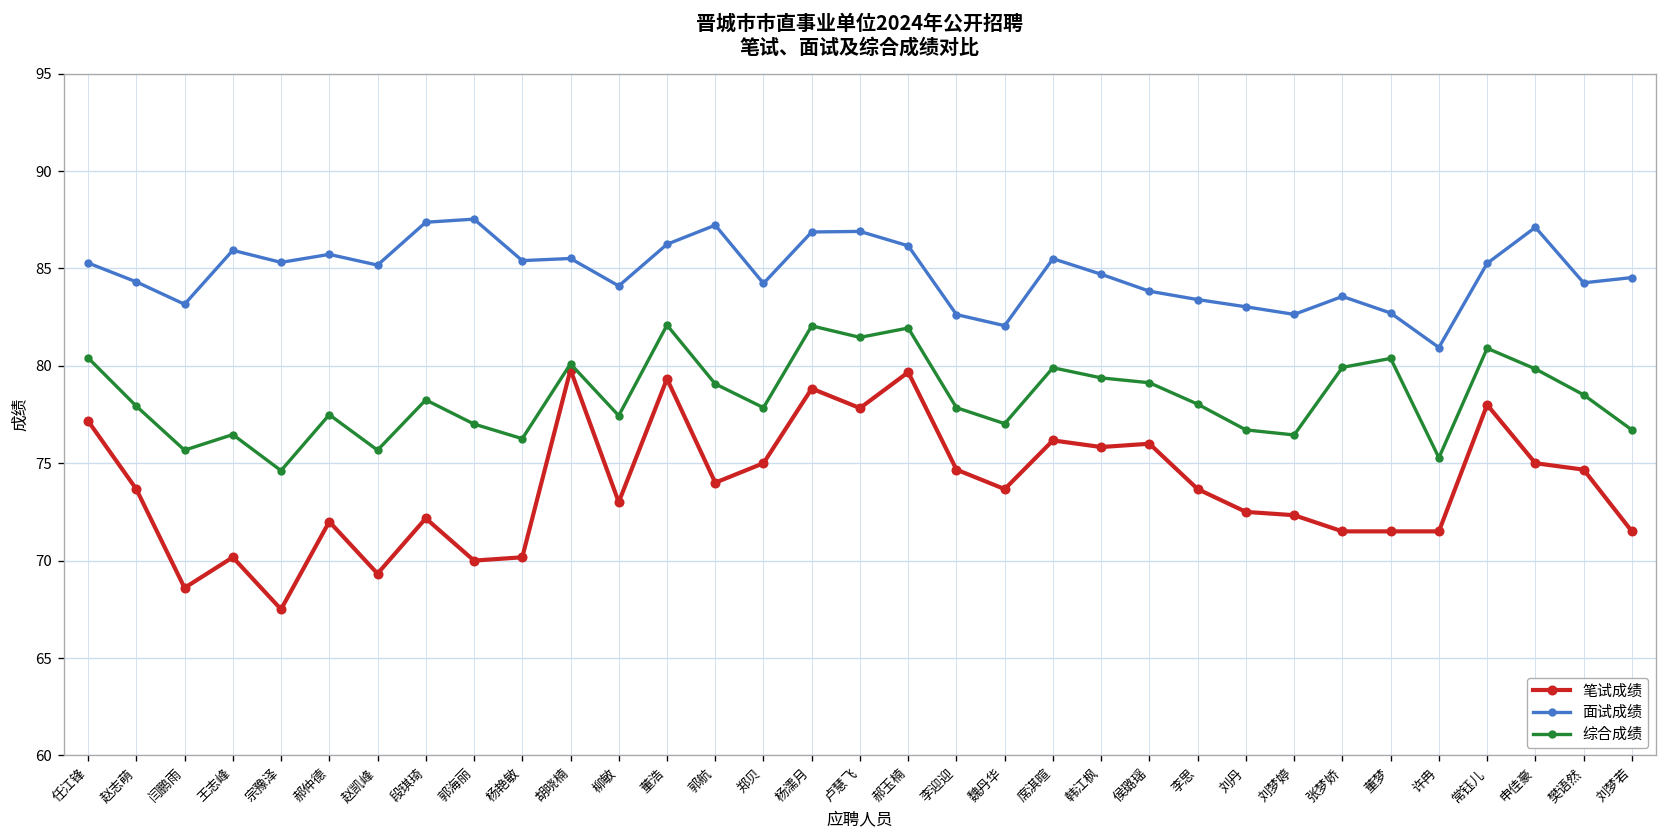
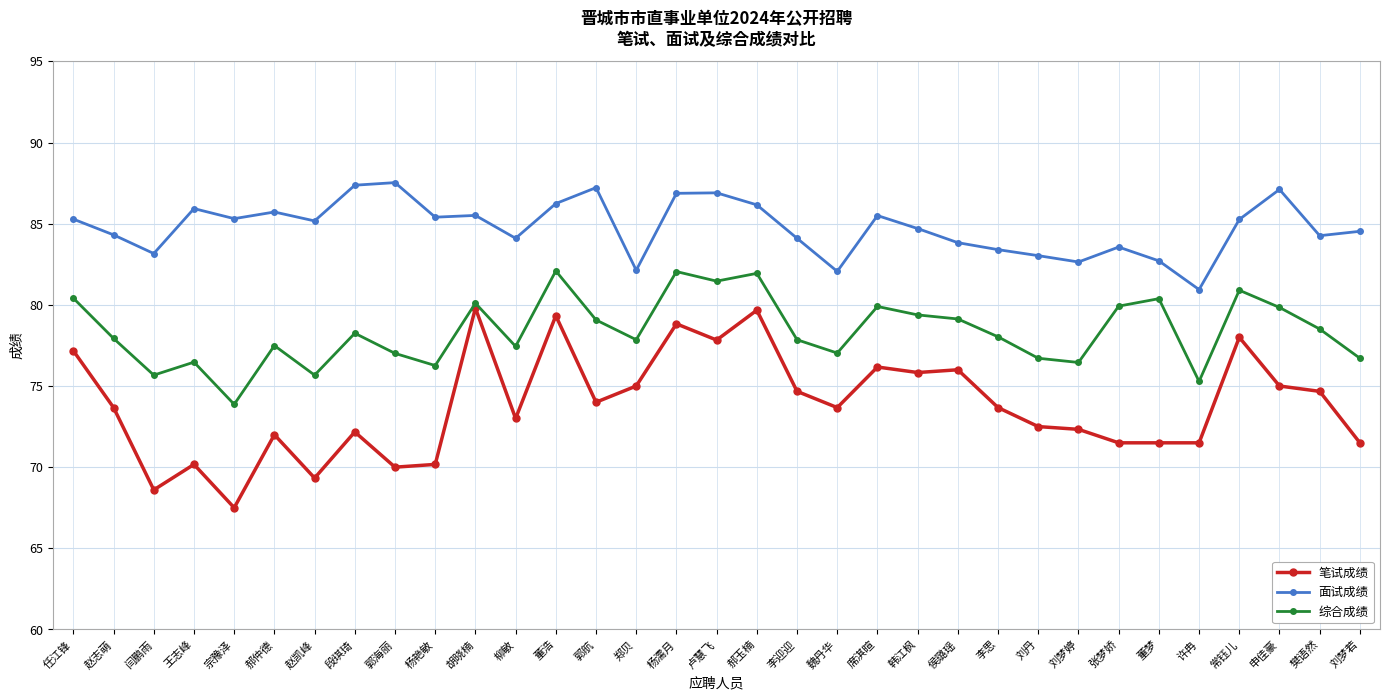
  {
    "笔试成绩": {
      "任江锋": 77.2,
      "赵志萌": 73.7,
      "闫鹏雨": 68.6,
      "王志峰": 70.2,
      "宗豫泽": 67.5,
      "郝仲德": 72.0,
      "赵凯峰": 69.3,
      "段琪琦": 72.2,
      "郭海丽": 70.0,
      "杨艳敏": 70.2,
      "胡晓楠": 79.8,
      "柳敏": 73.0,
      "董浩": 79.3,
      "郭航": 74.0,
      "郑贝": 75.0,
      "杨濡月": 78.8,
      "卢慧飞": 77.8,
      "郝玉楠": 79.7,
      "李迎迎": 74.7,
      "魏丹华": 73.7,
      "席淇暄": 76.2,
      "韩江枫": 75.8,
      "侯璐瑶": 76.0,
      "李思": 73.7,
      "刘丹": 72.5,
      "刘梦婷": 72.3,
      "张梦娇": 71.5,
      "董梦": 71.5,
      "许冉": 71.5,
      "常钰儿": 78.0,
      "申佳豪": 75.0,
      "樊语然": 74.7,
      "刘梦若": 71.5
    },
    "面试成绩": {
      "任江锋": 85.3,
      "赵志萌": 84.3,
      "闫鹏雨": 83.2,
      "王志峰": 85.9,
      "宗豫泽": 85.3,
      "郝仲德": 85.7,
      "赵凯峰": 85.2,
      "段琪琦": 87.4,
      "郭海丽": 87.5,
      "杨艳敏": 85.4,
      "胡晓楠": 85.5,
      "柳敏": 84.1,
      "董浩": 86.2,
      "郭航": 87.2,
-     "郑贝": 84.2,
+     "郑贝": 82.1,
      "杨濡月": 86.9,
      "卢慧飞": 86.9,
      "郝玉楠": 86.2,
-     "李迎迎": 82.6,
+     "李迎迎": 84.1,
      "魏丹华": 82.1,
      "席淇暄": 85.5,
      "韩江枫": 84.7,
      "侯璐瑶": 83.8,
      "李思": 83.4,
      "刘丹": 83.0,
      "刘梦婷": 82.6,
      "张梦娇": 83.6,
      "董梦": 82.7,
      "许冉": 80.9,
      "常钰儿": 85.3,
      "申佳豪": 87.1,
      "樊语然": 84.3,
      "刘梦若": 84.5
    },
    "综合成绩": {
      "任江锋": 80.4,
      "赵志萌": 77.9,
      "闫鹏雨": 75.7,
      "王志峰": 76.5,
-     "宗豫泽": 74.6,
+     "宗豫泽": 73.9,
      "郝仲德": 77.5,
      "赵凯峰": 75.7,
      "段琪琦": 78.3,
      "郭海丽": 77.0,
      "杨艳敏": 76.3,
      "胡晓楠": 80.1,
      "柳敏": 77.4,
      "董浩": 82.1,
      "郭航": 79.1,
      "郑贝": 77.9,
      "杨濡月": 82.1,
      "卢慧飞": 81.5,
      "郝玉楠": 81.9,
      "李迎迎": 77.9,
      "魏丹华": 77.0,
      "席淇暄": 79.9,
      "韩江枫": 79.4,
      "侯璐瑶": 79.1,
      "李思": 78.0,
      "刘丹": 76.7,
      "刘梦婷": 76.5,
      "张梦娇": 79.9,
      "董梦": 80.4,
      "许冉": 75.3,
      "常钰儿": 80.9,
      "申佳豪": 79.8,
      "樊语然": 78.5,
      "刘梦若": 76.7
    }
  }
